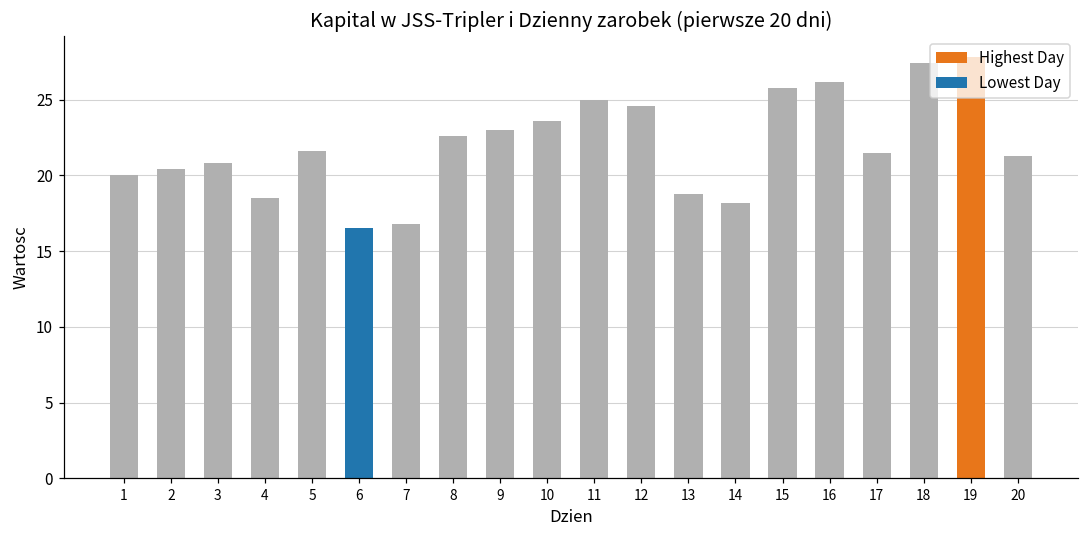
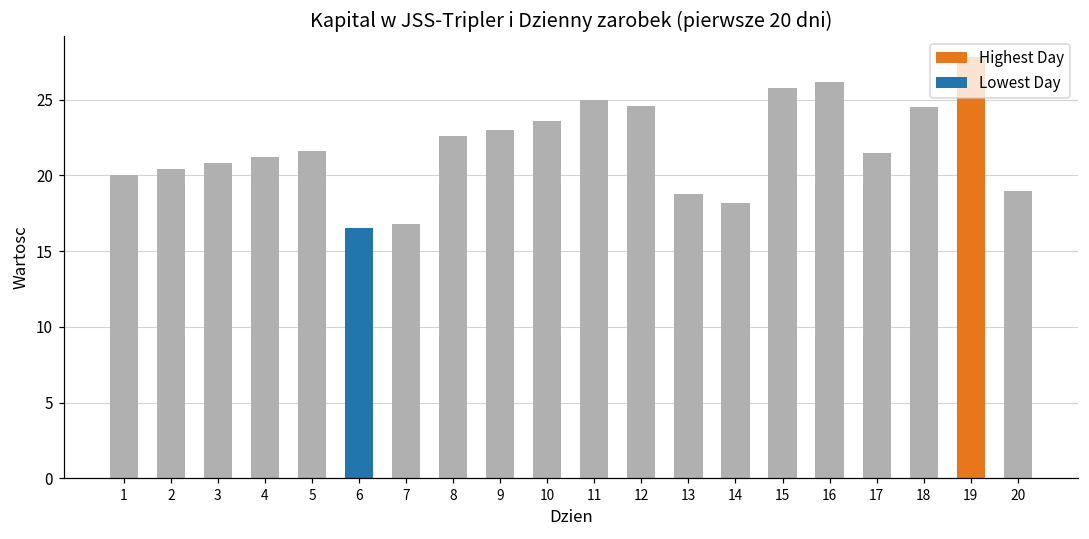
  {
    "1": 20.0,
    "2": 20.4,
    "3": 20.8,
-   "4": 18.5,
+   "4": 21.2,
    "5": 21.6,
    "6": 16.5,
    "7": 16.8,
    "8": 22.6,
    "9": 23.0,
    "10": 23.6,
    "11": 25.0,
    "12": 24.6,
    "13": 18.8,
    "14": 18.2,
    "15": 25.8,
    "16": 26.2,
    "17": 21.5,
-   "18": 27.4,
-   "20": 21.3
+   "18": 24.5,
+   "20": 19.0
  }
